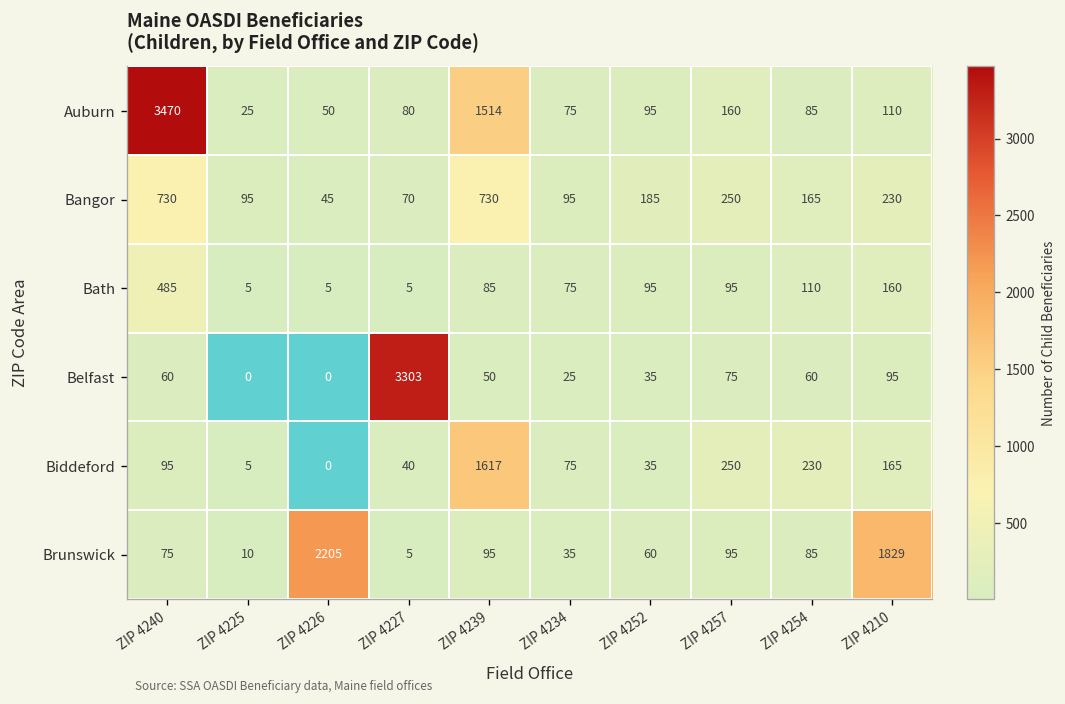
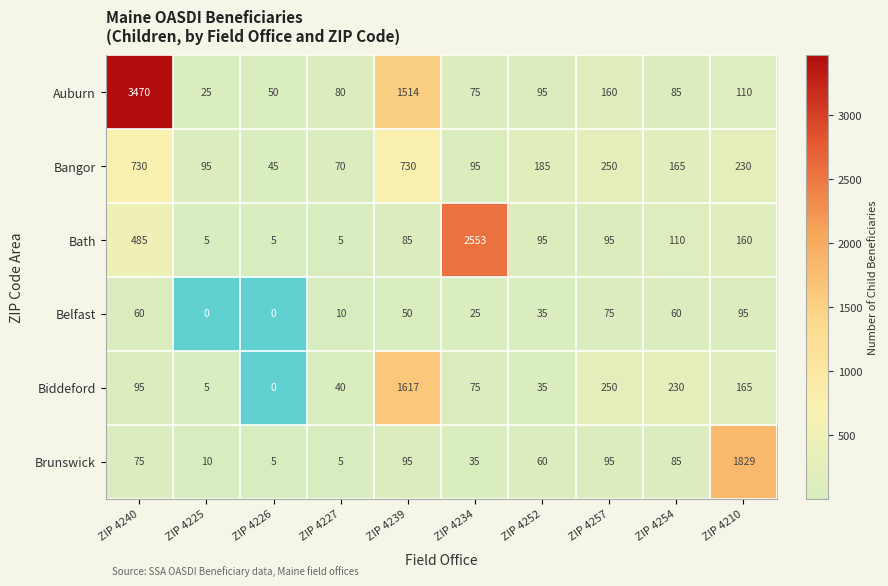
  {
    "Auburn": {
      "ZIP 4240": 3470,
      "ZIP 4225": 25,
      "ZIP 4226": 50,
      "ZIP 4227": 80,
      "ZIP 4239": 1514,
      "ZIP 4234": 75,
      "ZIP 4252": 95,
      "ZIP 4257": 160,
      "ZIP 4254": 85,
      "ZIP 4210": 110
    },
    "Bangor": {
      "ZIP 4240": 730,
      "ZIP 4225": 95,
      "ZIP 4226": 45,
      "ZIP 4227": 70,
      "ZIP 4239": 730,
      "ZIP 4234": 95,
      "ZIP 4252": 185,
      "ZIP 4257": 250,
      "ZIP 4254": 165,
      "ZIP 4210": 230
    },
    "Bath": {
      "ZIP 4240": 485,
      "ZIP 4225": 5,
      "ZIP 4226": 5,
      "ZIP 4227": 5,
      "ZIP 4239": 85,
-     "ZIP 4234": 75,
+     "ZIP 4234": 2553,
      "ZIP 4252": 95,
      "ZIP 4257": 95,
      "ZIP 4254": 110,
      "ZIP 4210": 160
    },
    "Belfast": {
      "ZIP 4240": 60,
-     "ZIP 4227": 3303,
+     "ZIP 4227": 10,
      "ZIP 4239": 50,
      "ZIP 4234": 25,
      "ZIP 4252": 35,
      "ZIP 4257": 75,
      "ZIP 4254": 60,
      "ZIP 4210": 95
    },
    "Biddeford": {
      "ZIP 4240": 95,
      "ZIP 4225": 5,
      "ZIP 4227": 40,
      "ZIP 4239": 1617,
      "ZIP 4234": 75,
      "ZIP 4252": 35,
      "ZIP 4257": 250,
      "ZIP 4254": 230,
      "ZIP 4210": 165
    },
    "Brunswick": {
      "ZIP 4240": 75,
      "ZIP 4225": 10,
-     "ZIP 4226": 2205,
+     "ZIP 4226": 5,
      "ZIP 4227": 5,
      "ZIP 4239": 95,
      "ZIP 4234": 35,
      "ZIP 4252": 60,
      "ZIP 4257": 95,
      "ZIP 4254": 85,
      "ZIP 4210": 1829
    }
  }
